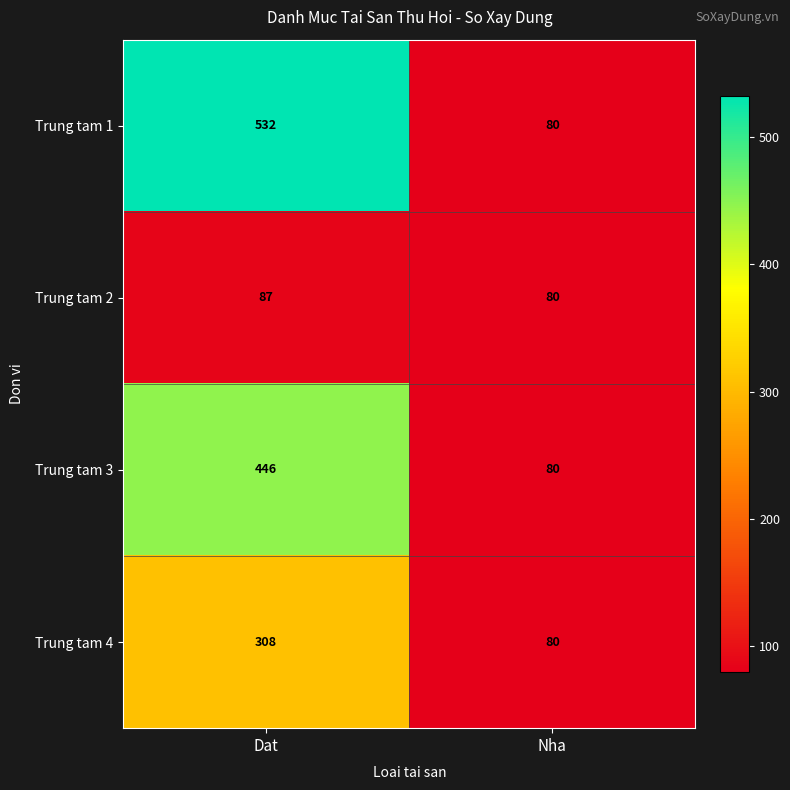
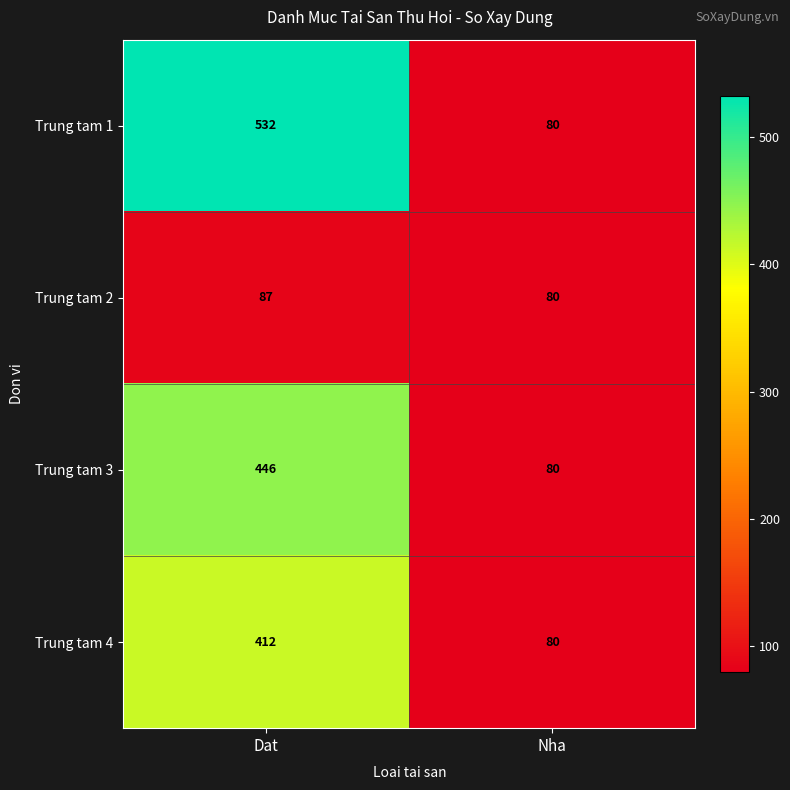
  {
    "Trung tam 1": {
      "Dat": 532,
      "Nha": 80
    },
    "Trung tam 2": {
      "Dat": 87,
      "Nha": 80
    },
    "Trung tam 3": {
      "Dat": 446,
      "Nha": 80
    },
    "Trung tam 4": {
-     "Dat": 308,
+     "Dat": 412,
      "Nha": 80
    }
  }
